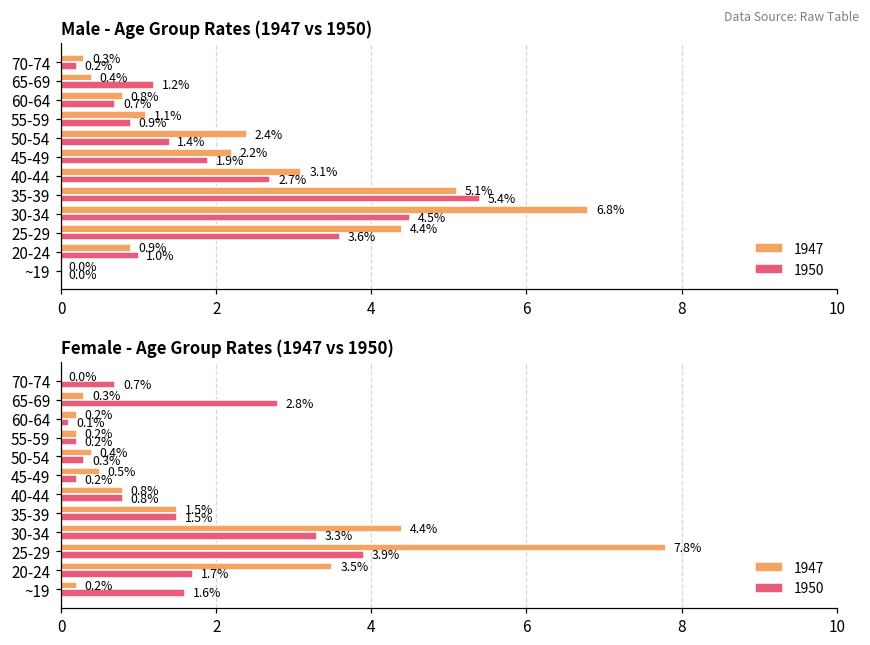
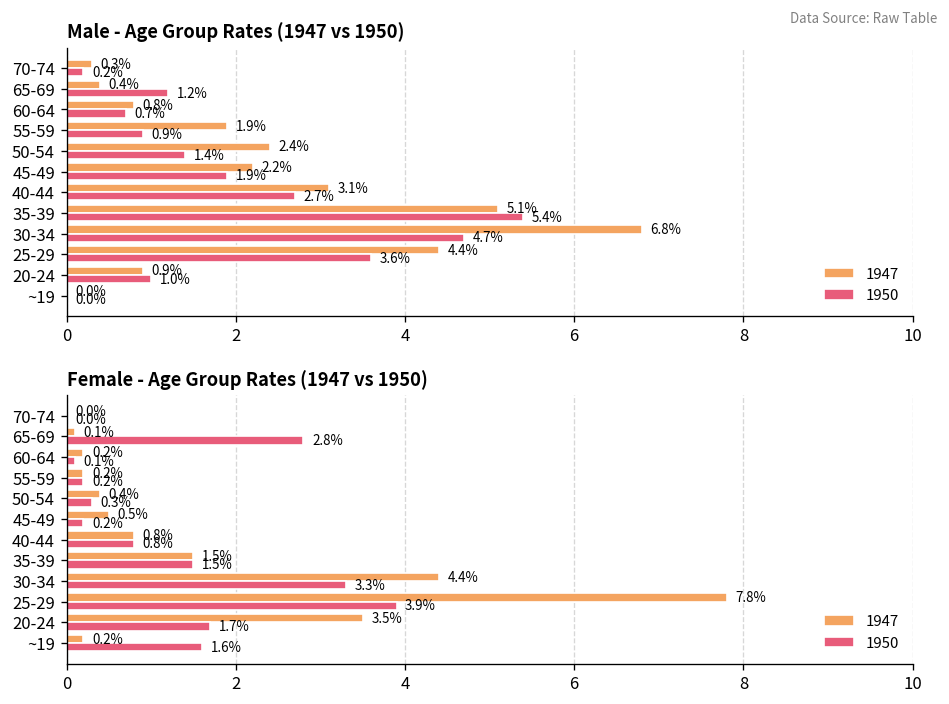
  {
    "Male - Age Group Rates (1947 vs 1950)": {
      "1947": {
        "65-69": "0.4%",
-       "55-59": "1.1%",
+       "55-59": "1.9%",
        "50-54": "2.4%",
        "45-49": "2.2%",
        "40-44": "3.1%",
        "35-39": "5.1%",
        "30-34": "6.8%",
        "25-29": "4.4%"
      },
      "1950": {
        "65-69": "1.2%",
        "55-59": "0.9%",
        "50-54": "1.4%",
        "45-49": "1.9%",
        "40-44": "2.7%",
        "35-39": "5.4%",
-       "30-34": "4.5%",
+       "30-34": "4.7%",
        "25-29": "3.6%"
      }
    },
    "Female - Age Group Rates (1947 vs 1950)": {
      "1947": {
        "70-74": "0.0%",
-       "65-69": "0.3%",
+       "65-69": "0.1%",
        "45-49": "0.5%",
        "30-34": "4.4%",
        "25-29": "7.8%",
        "20-24": "3.5%",
        "~19": "0.2%"
      },
      "1950": {
-       "70-74": "0.7%",
+       "70-74": "0.0%",
        "65-69": "2.8%",
        "45-49": "0.2%",
        "30-34": "3.3%",
        "25-29": "3.9%",
        "20-24": "1.7%",
        "~19": "1.6%"
      }
    }
  }
